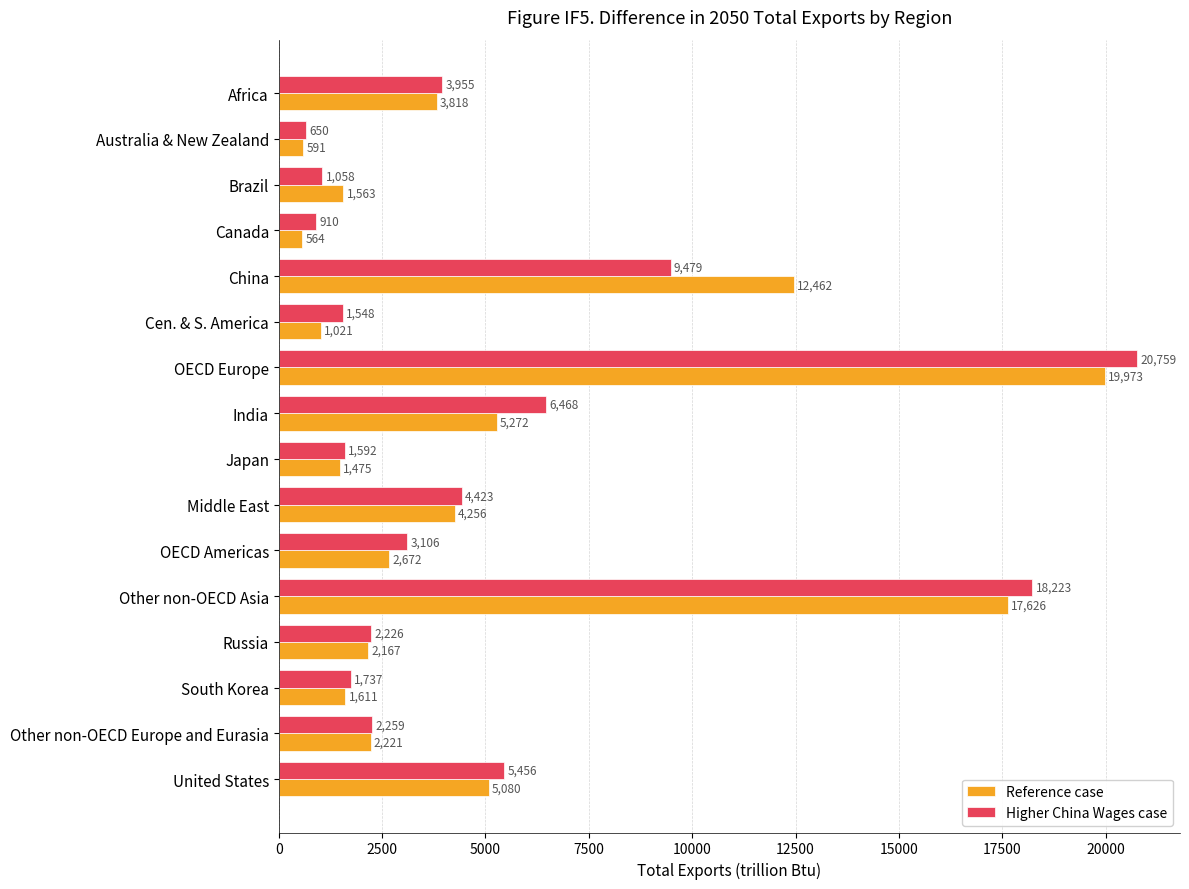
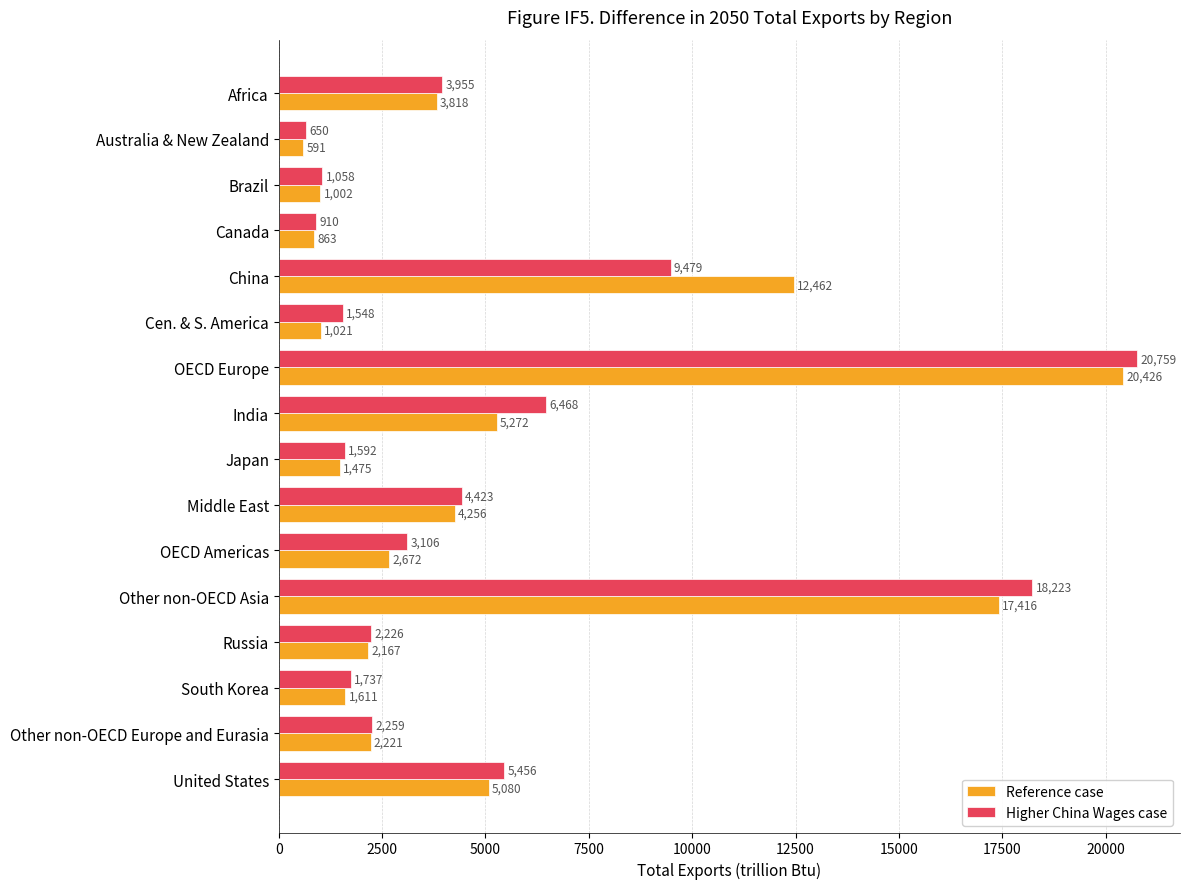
  {
    "Reference case": {
      "Africa": "3,818",
      "Australia & New Zealand": "591",
-     "Brazil": "1,563",
-     "Canada": "564",
+     "Brazil": "1,002",
+     "Canada": "863",
      "China": "12,462",
      "Cen. & S. America": "1,021",
-     "OECD Europe": "19,973",
+     "OECD Europe": "20,426",
      "India": "5,272",
      "Japan": "1,475",
      "Middle East": "4,256",
      "OECD Americas": "2,672",
-     "Other non-OECD Asia": "17,626",
+     "Other non-OECD Asia": "17,416",
      "Russia": "2,167",
      "South Korea": "1,611",
      "Other non-OECD Europe and Eurasia": "2,221",
      "United States": "5,080"
    },
    "Higher China Wages case": {
      "Africa": "3,955",
      "Australia & New Zealand": "650",
      "Brazil": "1,058",
      "Canada": "910",
      "China": "9,479",
      "Cen. & S. America": "1,548",
      "OECD Europe": "20,759",
      "India": "6,468",
      "Japan": "1,592",
      "Middle East": "4,423",
      "OECD Americas": "3,106",
      "Other non-OECD Asia": "18,223",
      "Russia": "2,226",
      "South Korea": "1,737",
      "Other non-OECD Europe and Eurasia": "2,259",
      "United States": "5,456"
    }
  }
